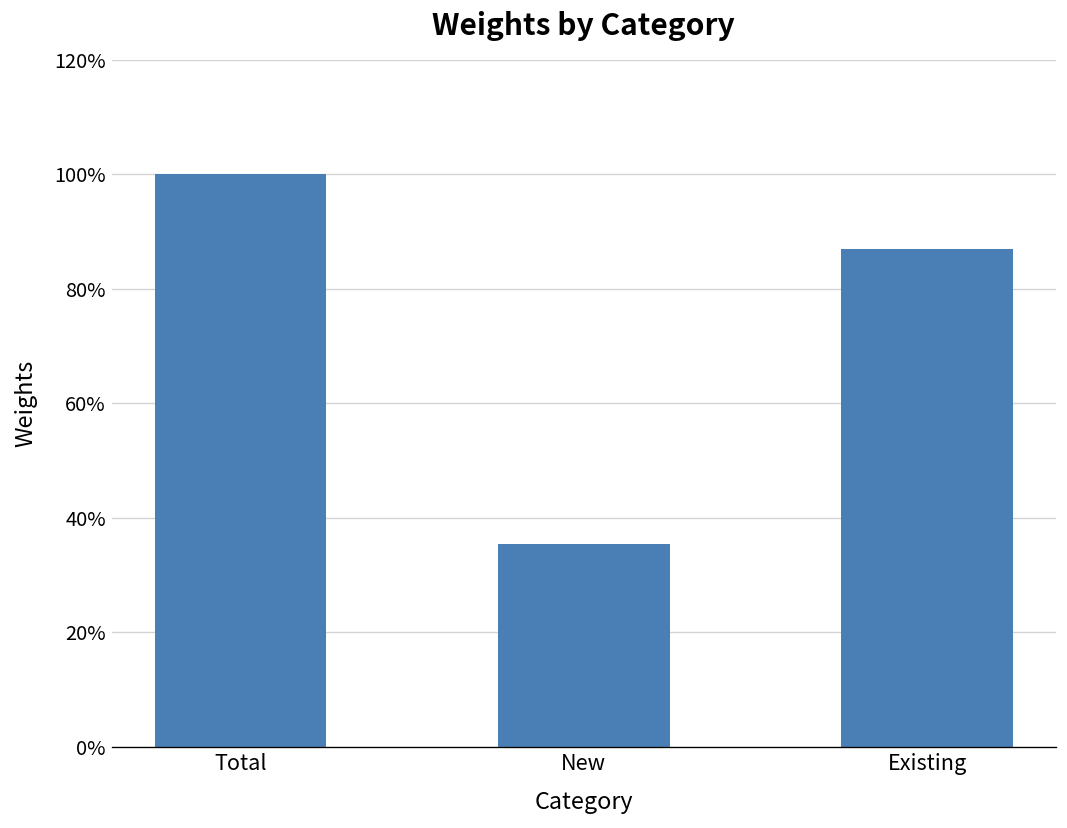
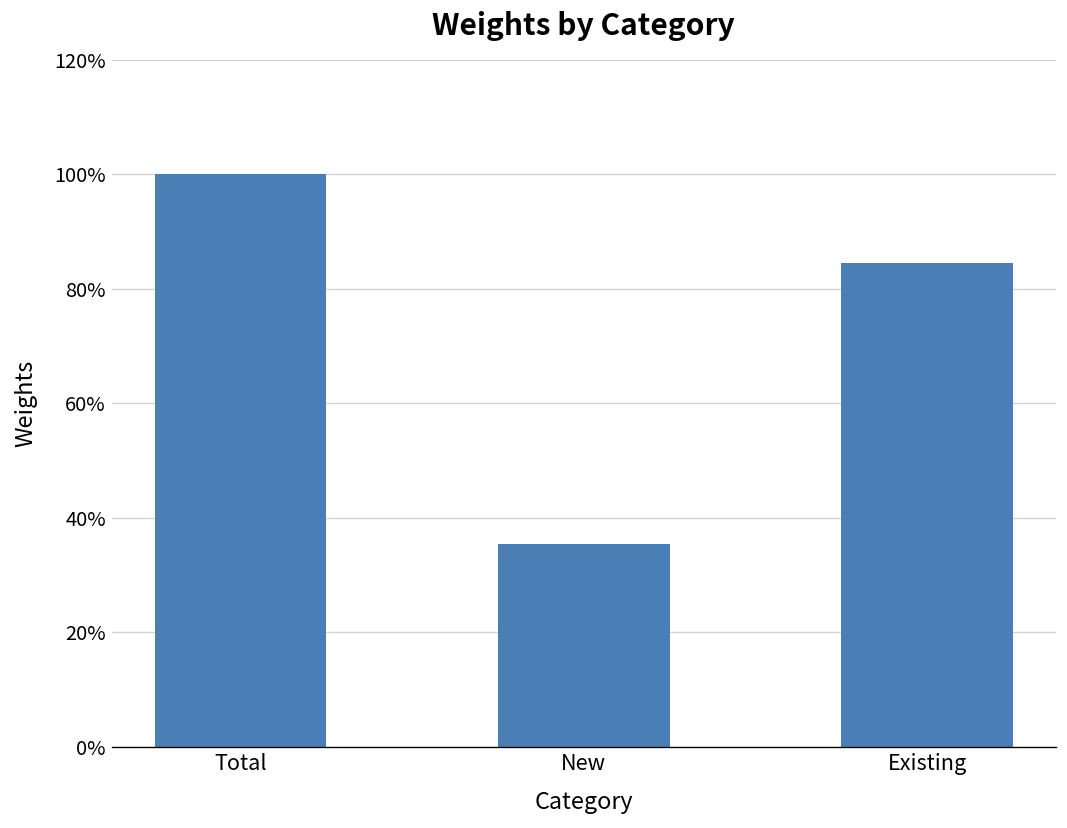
  {
    "Total": "100%",
    "New": "35%",
-   "Existing": "87%"
+   "Existing": "84%"
  }
